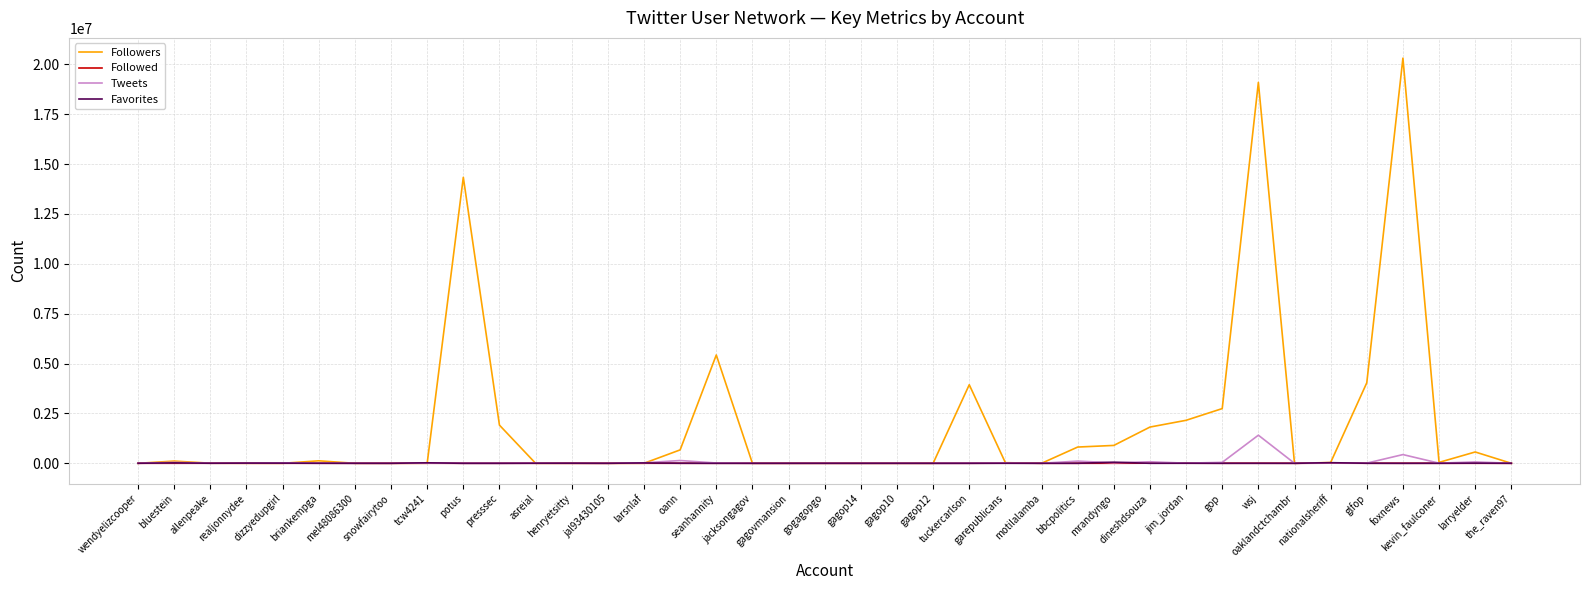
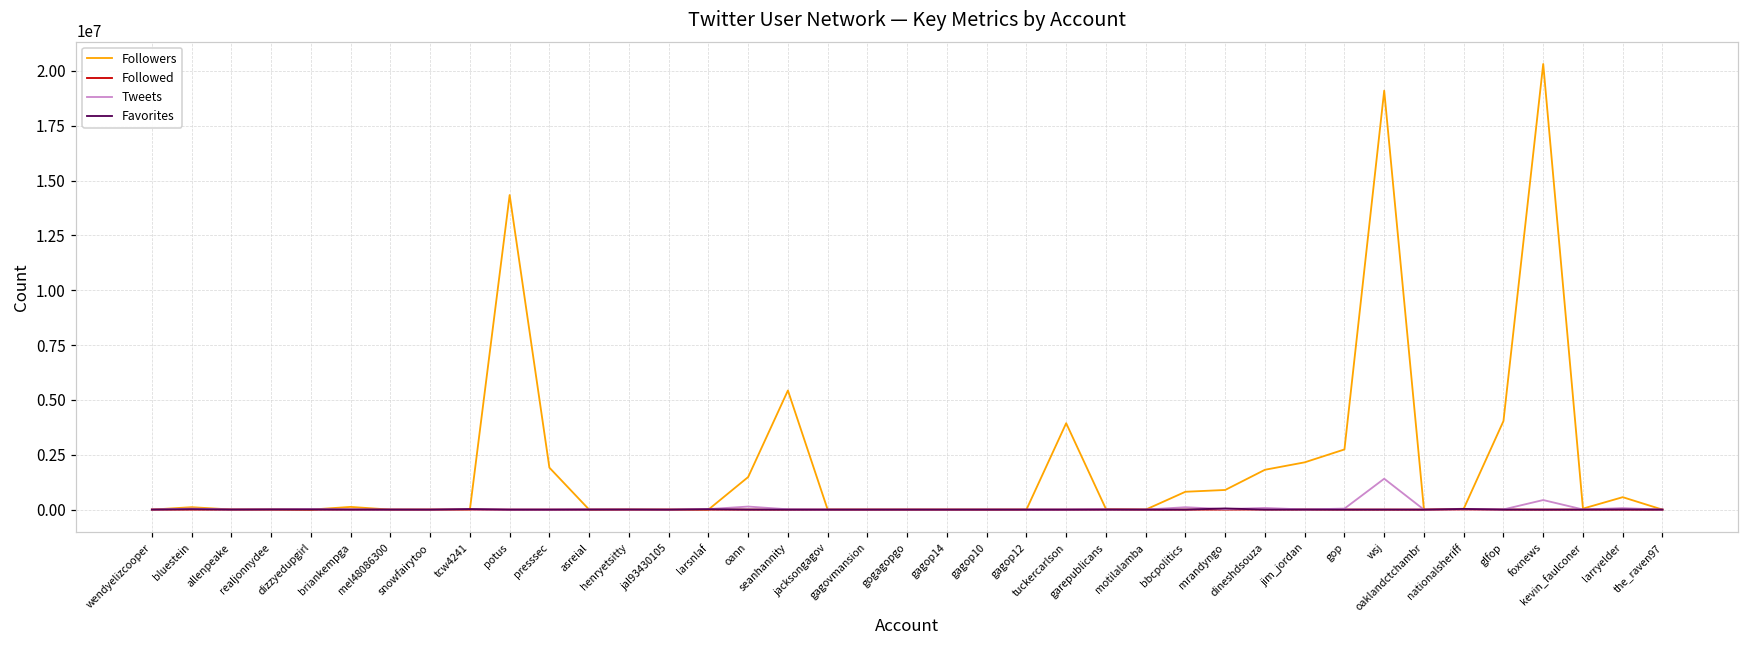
  {
    "Followers": {
      "potus": 14300000,
      "presssec": 1900000,
-     "oann": 700000,
+     "oann": 1500000,
      "seanhannity": 5400000,
      "tuckercarlson": 3900000,
      "bbcpolitics": 800000,
      "mrandyngo": 900000,
      "dineshdsouza": 1800000,
      "jim_jordan": 2200000,
      "gop": 2700000,
      "wsj": 19100000,
      "glfop": 4000000,
      "foxnews": 20300000,
      "larryelder": 600000
    },
    "Tweets": {
      "oann": 100000,
      "wsj": 1400000,
      "foxnews": 400000
    }
  }
